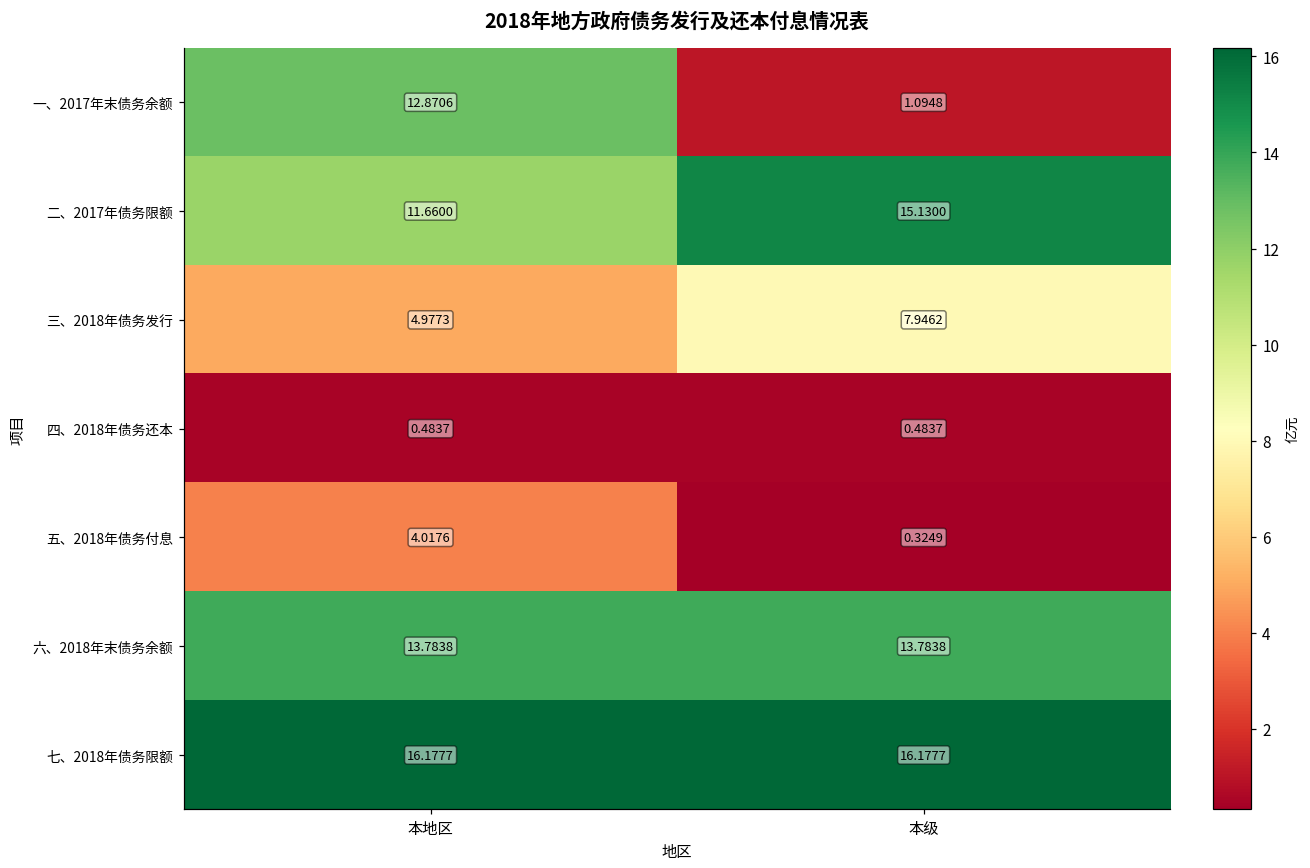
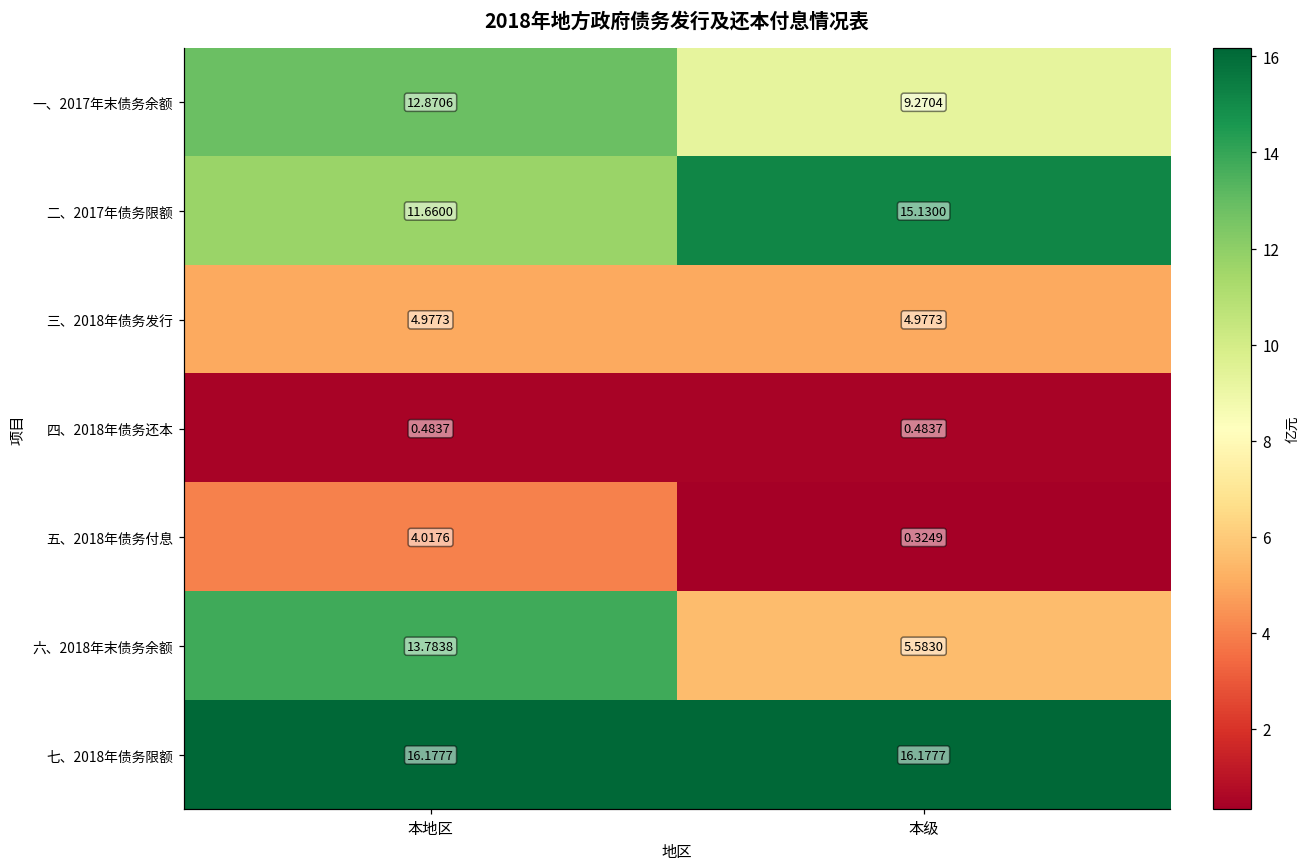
  {
    "一、2017年末债务余额": {
-     "本级": 1.0948
+     "本级": 9.2704
    },
    "三、2018年债务发行": {
-     "本级": 7.9462
+     "本级": 4.9773
    },
    "六、2018年末债务余额": {
-     "本级": 13.7838
+     "本级": 5.5830
    }
  }
